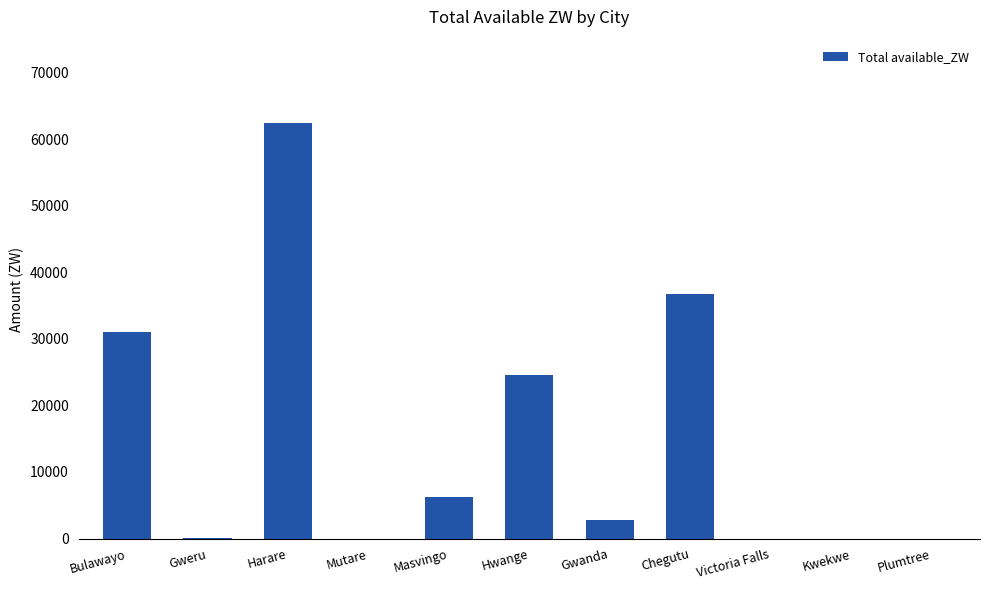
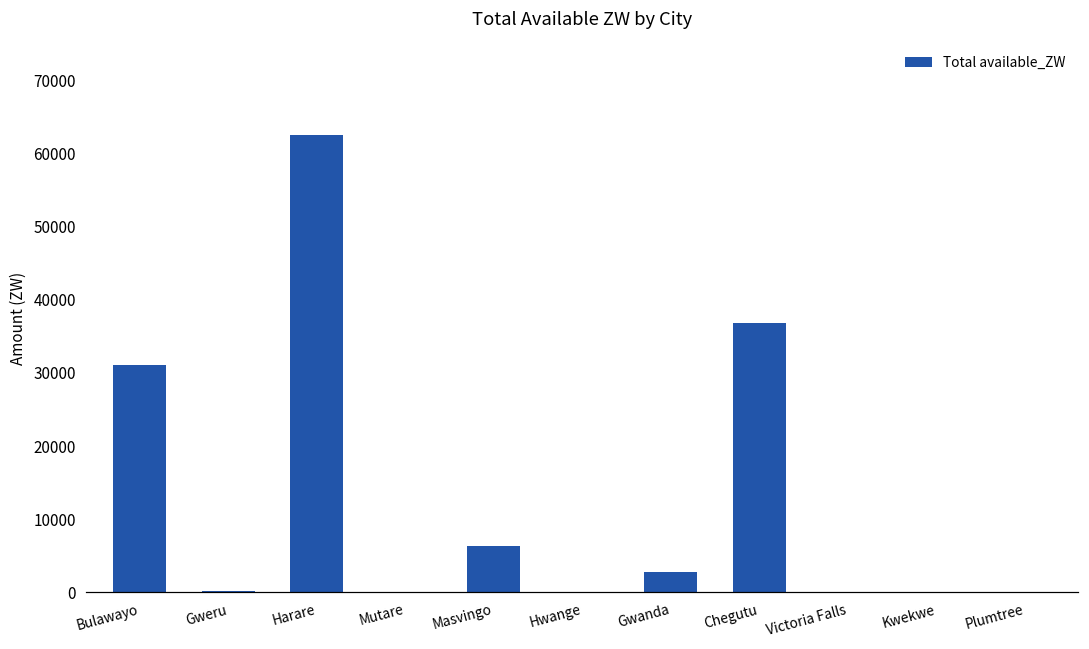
  {
    "Bulawayo": 31000,
    "Harare": 62000,
    "Mutare": 0,
    "Masvingo": 6000,
-   "Hwange": 25000,
+   "Hwange": 0,
    "Gwanda": 3000,
    "Chegutu": 37000,
    "Victoria Falls": 0,
    "Kwekwe": 0,
    "Plumtree": 0
  }
